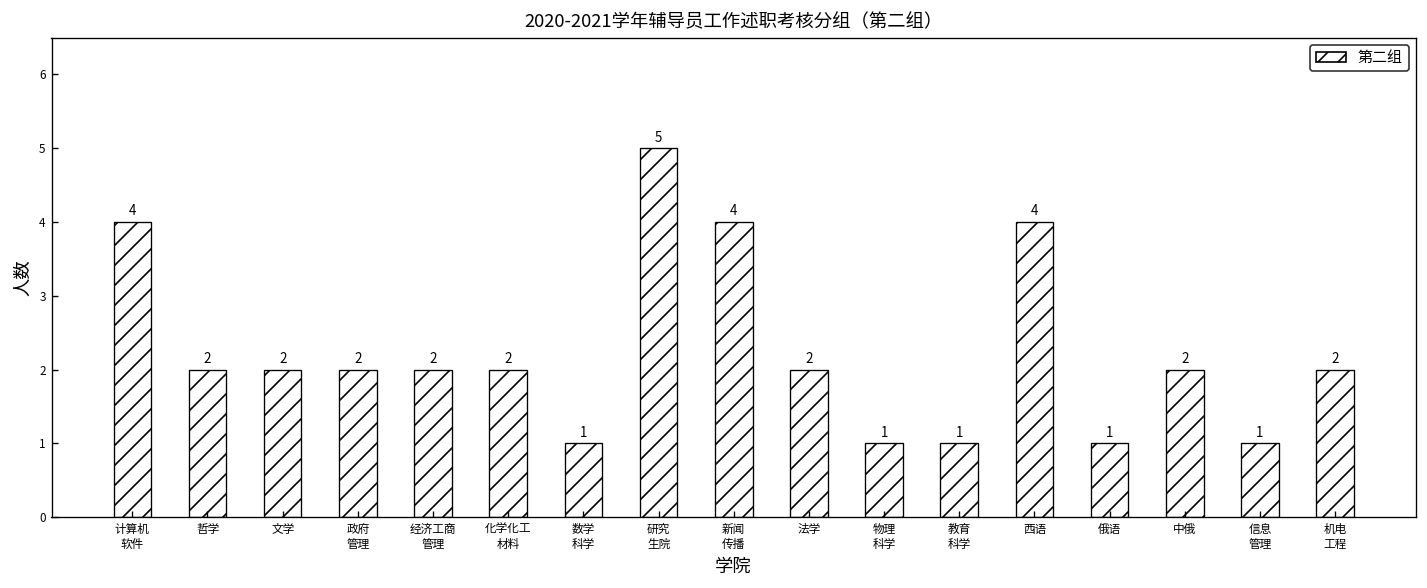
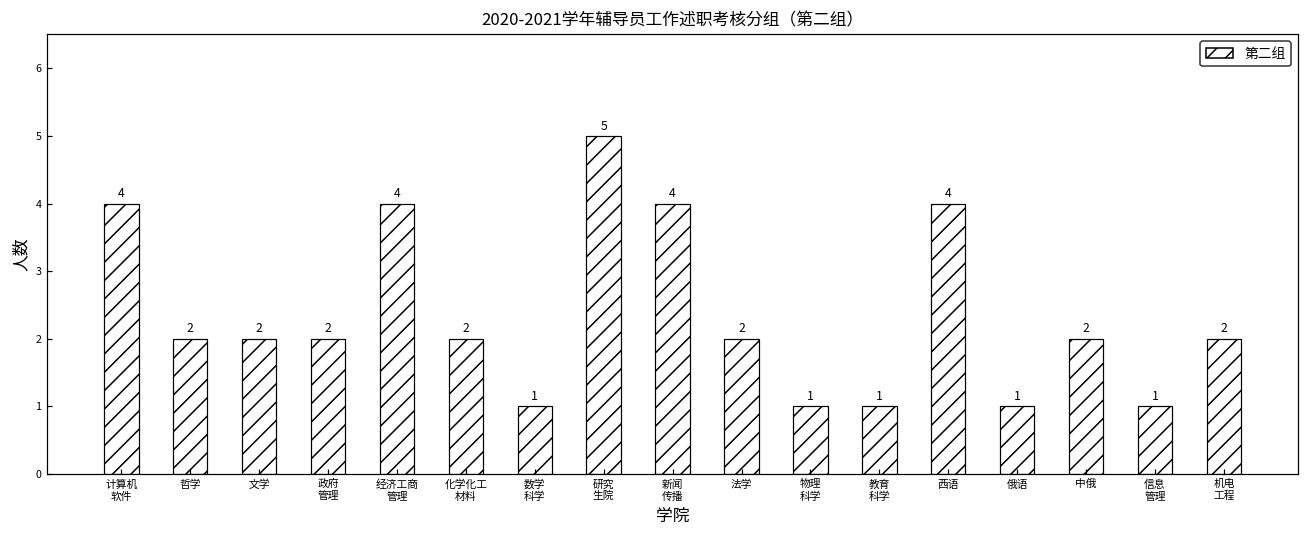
  {
    "计算机 软件": 4,
    "哲学": 2,
    "文学": 2,
    "政府 管理": 2,
-   "经济工商 管理": 2,
+   "经济工商 管理": 4,
    "化学化工 材料": 2,
    "数学 科学": 1,
    "研究 生院": 5,
    "新闻 传播": 4,
    "法学": 2,
    "物理 科学": 1,
    "教育 科学": 1,
    "西语": 4,
    "俄语": 1,
    "中俄": 2,
    "信息 管理": 1,
    "机电 工程": 2
  }
